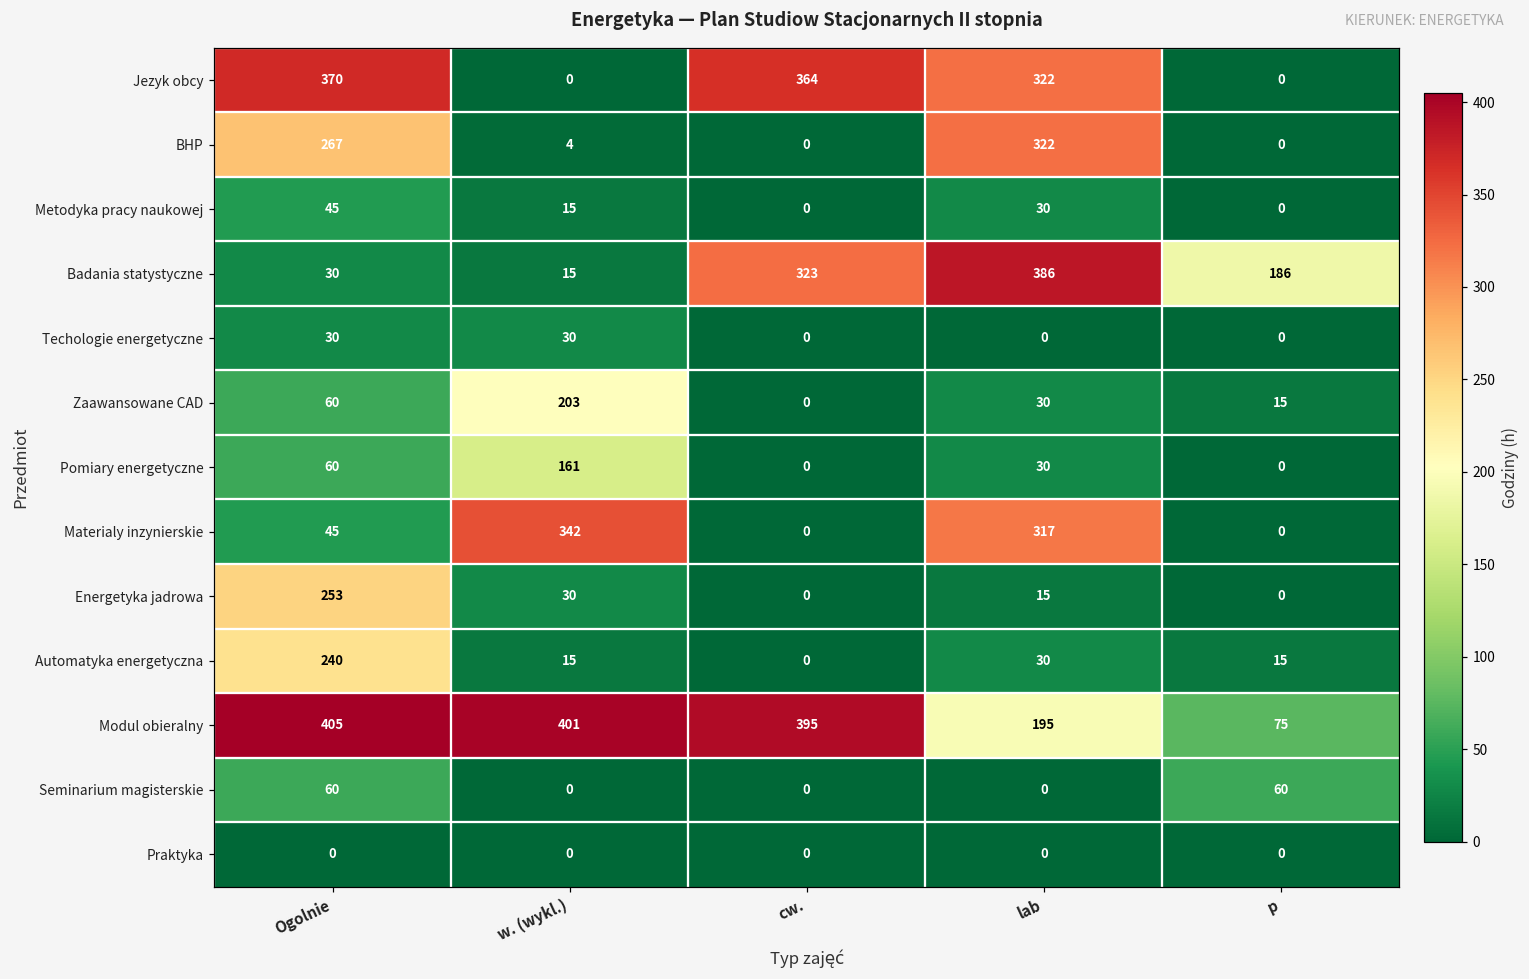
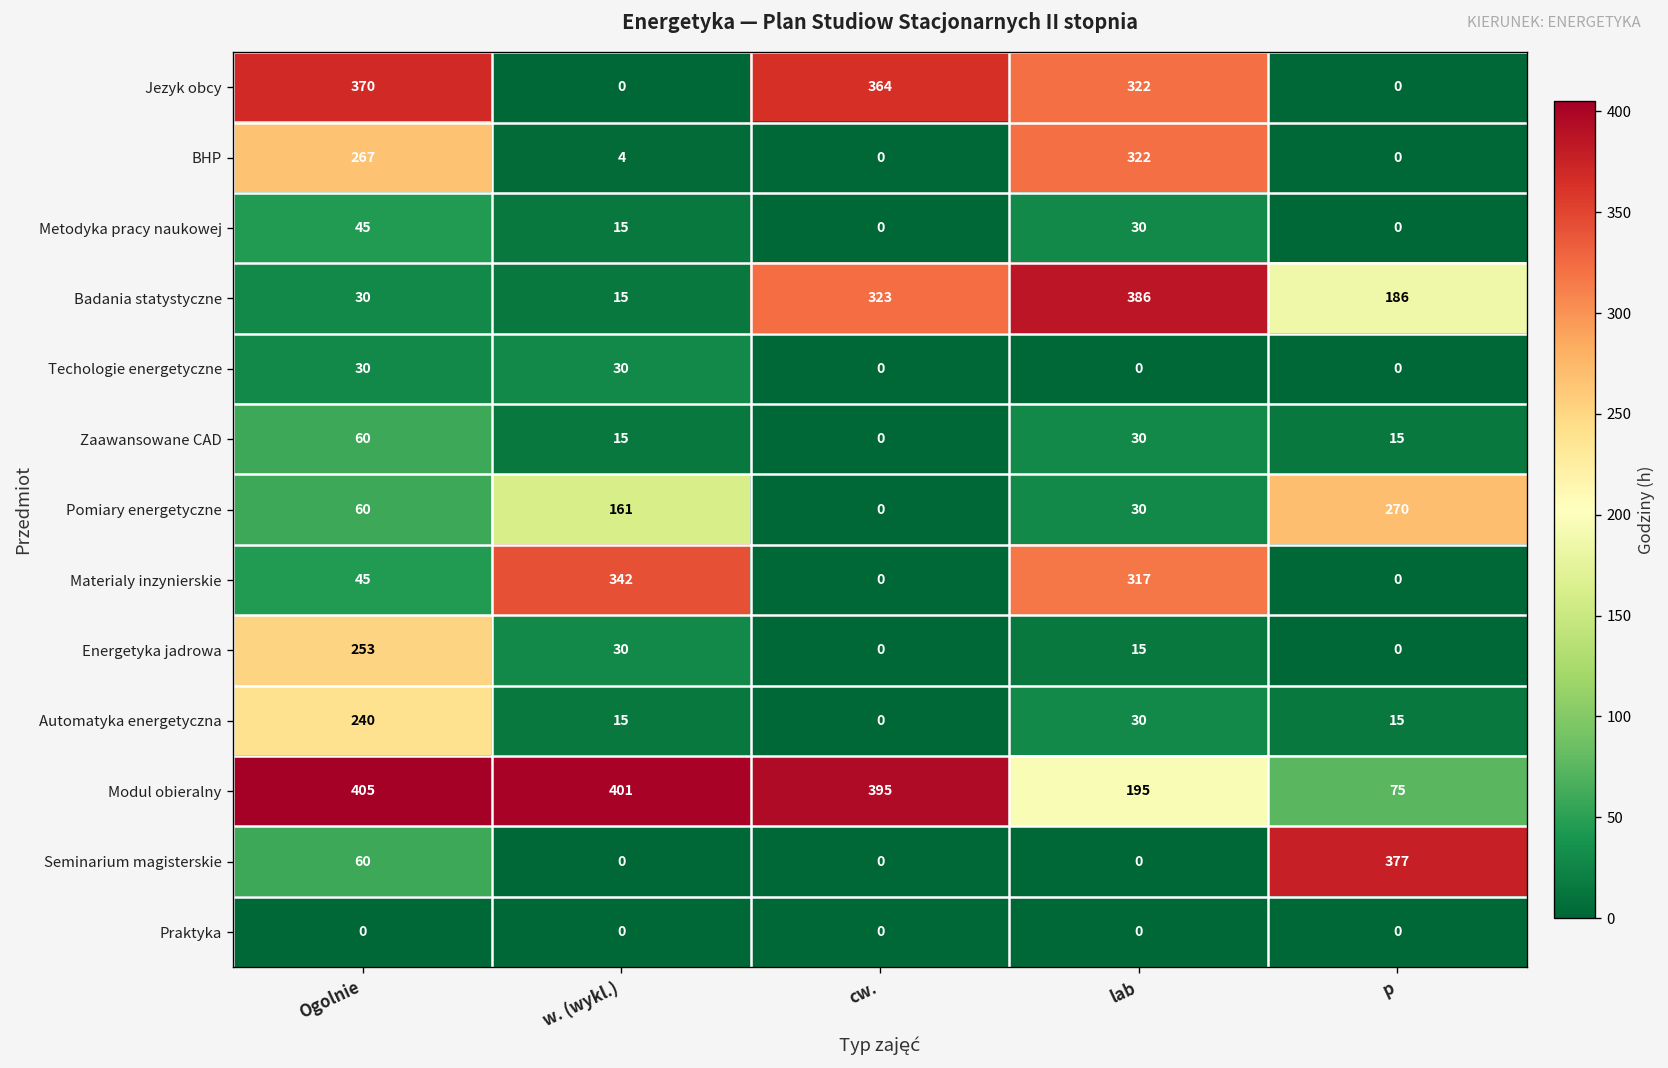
  {
    "Jezyk obcy": {
      "Ogolnie": 370,
      "w. (wykl.)": 0,
      "cw.": 364,
      "lab": 322,
      "p": 0
    },
    "BHP": {
      "Ogolnie": 267,
      "w. (wykl.)": 4,
      "cw.": 0,
      "lab": 322,
      "p": 0
    },
    "Metodyka pracy naukowej": {
      "Ogolnie": 45,
      "w. (wykl.)": 15,
      "cw.": 0,
      "lab": 30,
      "p": 0
    },
    "Badania statystyczne": {
      "Ogolnie": 30,
      "w. (wykl.)": 15,
      "cw.": 323,
      "lab": 386,
      "p": 186
    },
    "Techologie energetyczne": {
      "Ogolnie": 30,
      "w. (wykl.)": 30,
      "cw.": 0,
      "lab": 0,
      "p": 0
    },
    "Zaawansowane CAD": {
      "Ogolnie": 60,
-     "w. (wykl.)": 203,
+     "w. (wykl.)": 15,
      "cw.": 0,
      "lab": 30,
      "p": 15
    },
    "Pomiary energetyczne": {
      "Ogolnie": 60,
      "w. (wykl.)": 161,
      "cw.": 0,
      "lab": 30,
-     "p": 0
+     "p": 270
    },
    "Materialy inzynierskie": {
      "Ogolnie": 45,
      "w. (wykl.)": 342,
      "cw.": 0,
      "lab": 317,
      "p": 0
    },
    "Energetyka jadrowa": {
      "Ogolnie": 253,
      "w. (wykl.)": 30,
      "cw.": 0,
      "lab": 15,
      "p": 0
    },
    "Automatyka energetyczna": {
      "Ogolnie": 240,
      "w. (wykl.)": 15,
      "cw.": 0,
      "lab": 30,
      "p": 15
    },
    "Modul obieralny": {
      "Ogolnie": 405,
      "w. (wykl.)": 401,
      "cw.": 395,
      "lab": 195,
      "p": 75
    },
    "Seminarium magisterskie": {
      "Ogolnie": 60,
      "w. (wykl.)": 0,
      "cw.": 0,
      "lab": 0,
-     "p": 60
+     "p": 377
    },
    "Praktyka": {
      "Ogolnie": 0,
      "w. (wykl.)": 0,
      "cw.": 0,
      "lab": 0,
      "p": 0
    }
  }
